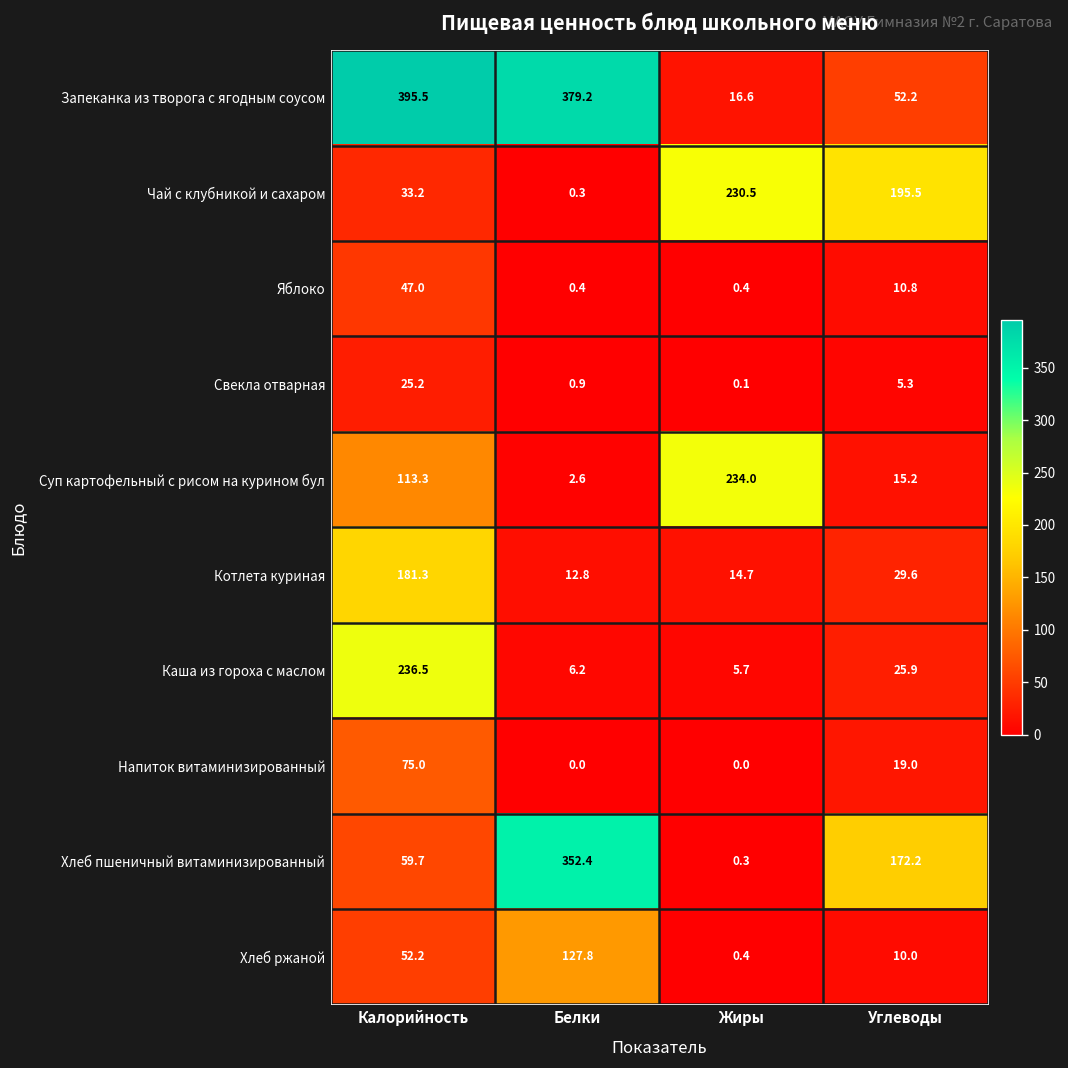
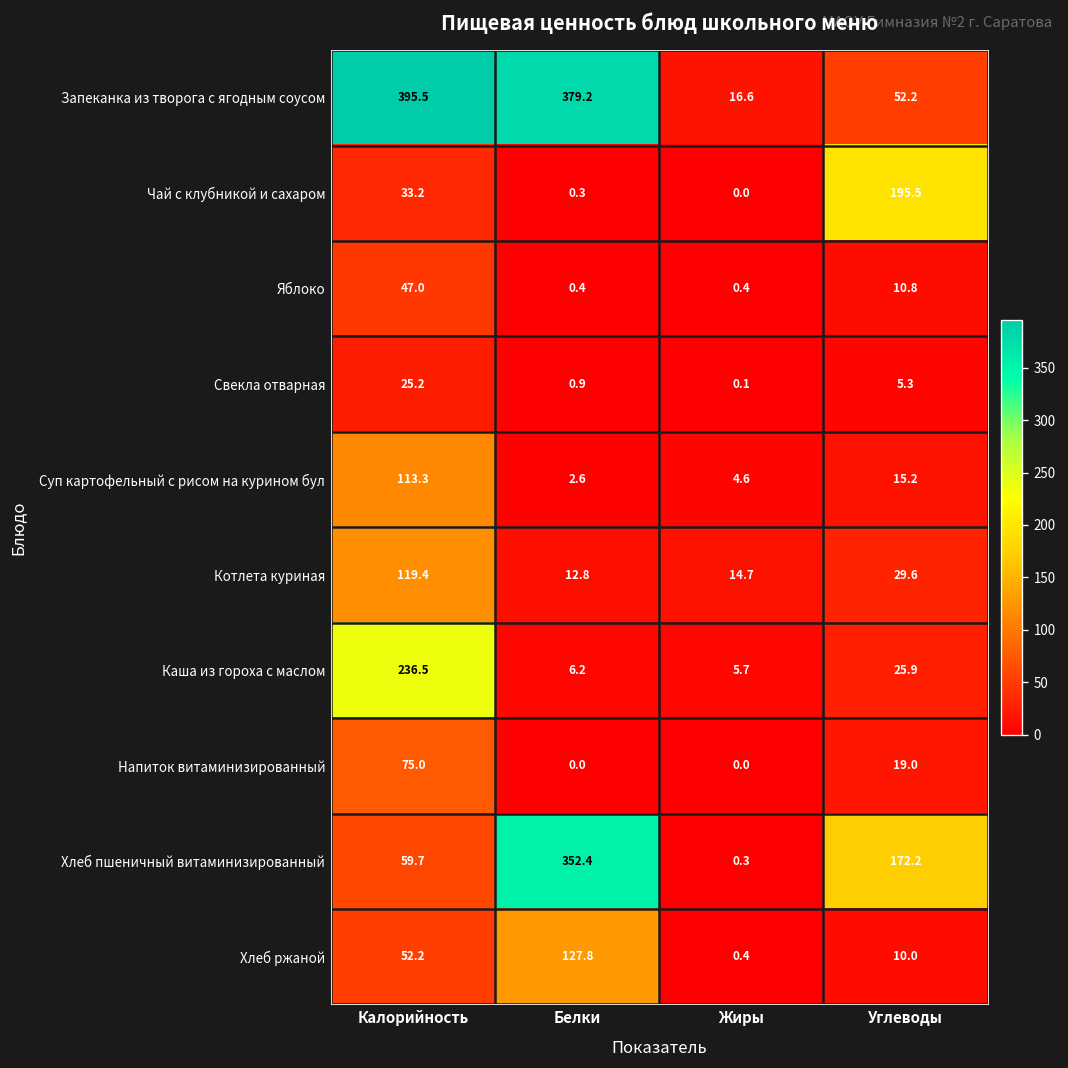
  {
    "Запеканка из творога с ягодным соусом": {
      "Калорийность": 395.5,
      "Белки": 379.2,
      "Жиры": 16.6,
      "Углеводы": 52.2
    },
    "Чай с клубникой и сахаром": {
      "Калорийность": 33.2,
      "Белки": 0.3,
-     "Жиры": 230.5,
+     "Жиры": 0.0,
      "Углеводы": 195.5
    },
    "Яблоко": {
      "Калорийность": 47.0,
      "Белки": 0.4,
      "Жиры": 0.4,
      "Углеводы": 10.8
    },
    "Свекла отварная": {
      "Калорийность": 25.2,
      "Белки": 0.9,
      "Жиры": 0.1,
      "Углеводы": 5.3
    },
    "Суп картофельный с рисом на курином бул": {
      "Калорийность": 113.3,
      "Белки": 2.6,
-     "Жиры": 234.0,
+     "Жиры": 4.6,
      "Углеводы": 15.2
    },
    "Котлета куриная": {
-     "Калорийность": 181.3,
+     "Калорийность": 119.4,
      "Белки": 12.8,
      "Жиры": 14.7,
      "Углеводы": 29.6
    },
    "Каша из гороха с маслом": {
      "Калорийность": 236.5,
      "Белки": 6.2,
      "Жиры": 5.7,
      "Углеводы": 25.9
    },
    "Напиток витаминизированный": {
      "Калорийность": 75.0,
      "Белки": 0.0,
      "Жиры": 0.0,
      "Углеводы": 19.0
    },
    "Хлеб пшеничный витаминизированный": {
      "Калорийность": 59.7,
      "Белки": 352.4,
      "Жиры": 0.3,
      "Углеводы": 172.2
    },
    "Хлеб ржаной": {
      "Калорийность": 52.2,
      "Белки": 127.8,
      "Жиры": 0.4,
      "Углеводы": 10.0
    }
  }
